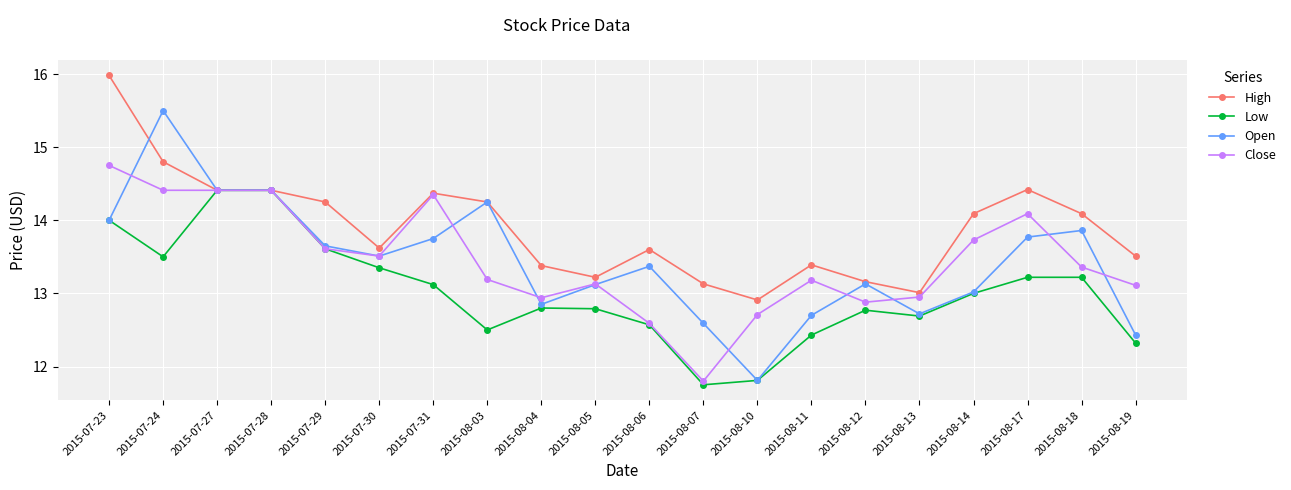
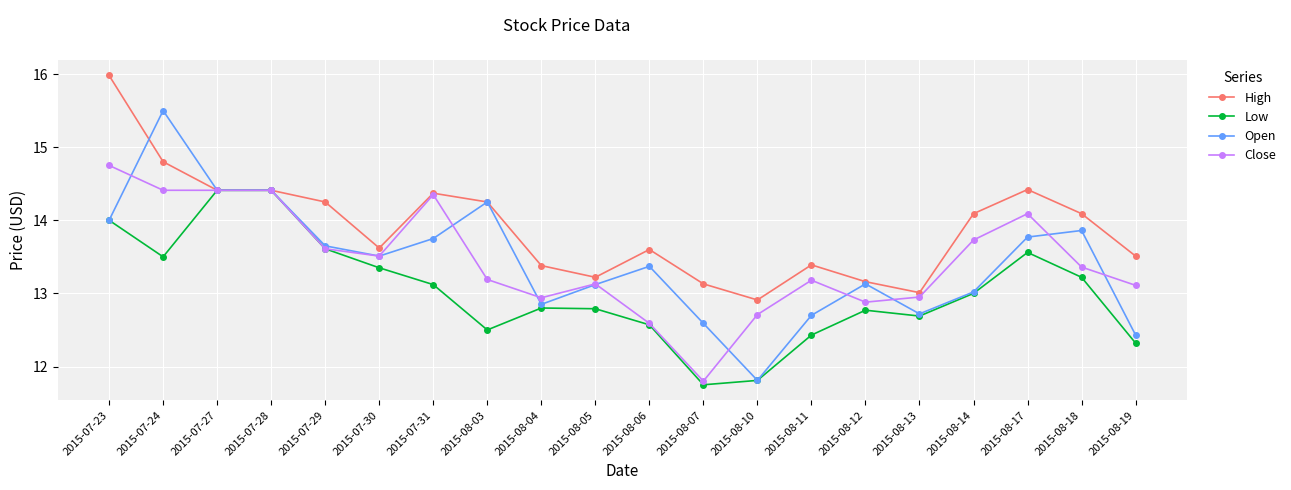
  {
    "High": {
      "2015-07-23": 16.0,
      "2015-07-24": 14.8,
      "2015-07-29": 14.3,
      "2015-07-30": 13.6,
      "2015-08-04": 13.4,
      "2015-08-05": 13.2,
      "2015-08-06": 13.6,
      "2015-08-07": 13.1,
      "2015-08-10": 12.9,
      "2015-08-11": 13.4,
      "2015-08-13": 13.0,
      "2015-08-14": 14.1,
      "2015-08-17": 14.4,
      "2015-08-18": 14.1,
      "2015-08-19": 13.5
    },
    "Low": {
      "2015-07-24": 13.5,
      "2015-07-30": 13.4,
      "2015-07-31": 13.1,
      "2015-08-03": 12.5,
      "2015-08-04": 12.8,
      "2015-08-05": 12.8,
      "2015-08-07": 11.8,
      "2015-08-11": 12.4,
      "2015-08-12": 12.8,
-     "2015-08-17": 13.2,
+     "2015-08-17": 13.6,
      "2015-08-18": 13.2,
      "2015-08-19": 12.3
    },
    "Open": {
      "2015-07-24": 15.5,
      "2015-07-29": 13.7,
      "2015-07-31": 13.8,
      "2015-08-04": 12.9,
      "2015-08-06": 13.4,
      "2015-08-07": 12.6,
      "2015-08-11": 12.7,
      "2015-08-17": 13.8,
      "2015-08-18": 13.9,
      "2015-08-19": 12.4
    },
    "Close": {
      "2015-07-23": 14.8,
      "2015-07-24": 14.4,
      "2015-08-03": 13.2,
      "2015-08-04": 12.9,
      "2015-08-07": 11.8,
      "2015-08-10": 12.7,
      "2015-08-11": 13.2,
      "2015-08-12": 12.9,
      "2015-08-13": 13.0,
      "2015-08-14": 13.7,
      "2015-08-17": 14.1,
      "2015-08-18": 13.4,
      "2015-08-19": 13.1
    }
  }
